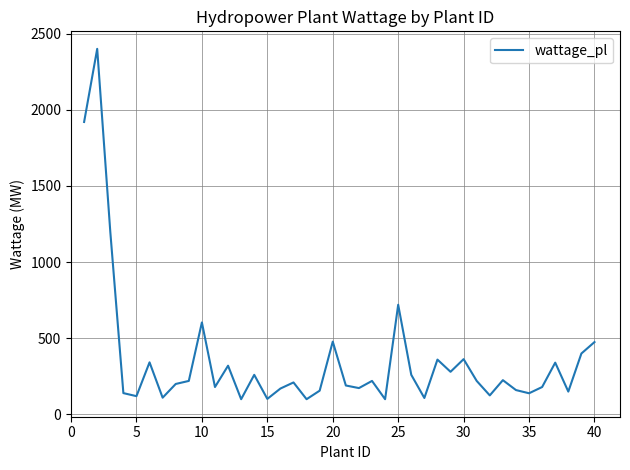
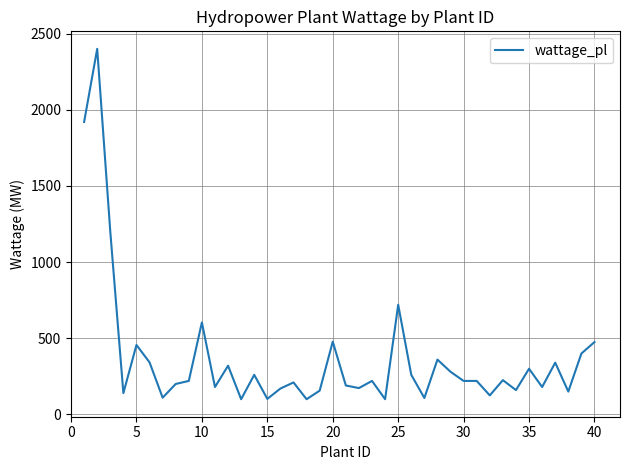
  {
-   "5": 120,
+   "5": 460,
    "10": 600,
    "15": 100,
    "20": 480,
    "25": 720,
-   "30": 360,
-   "35": 140,
+   "30": 220,
+   "35": 300,
    "40": 480
  }
